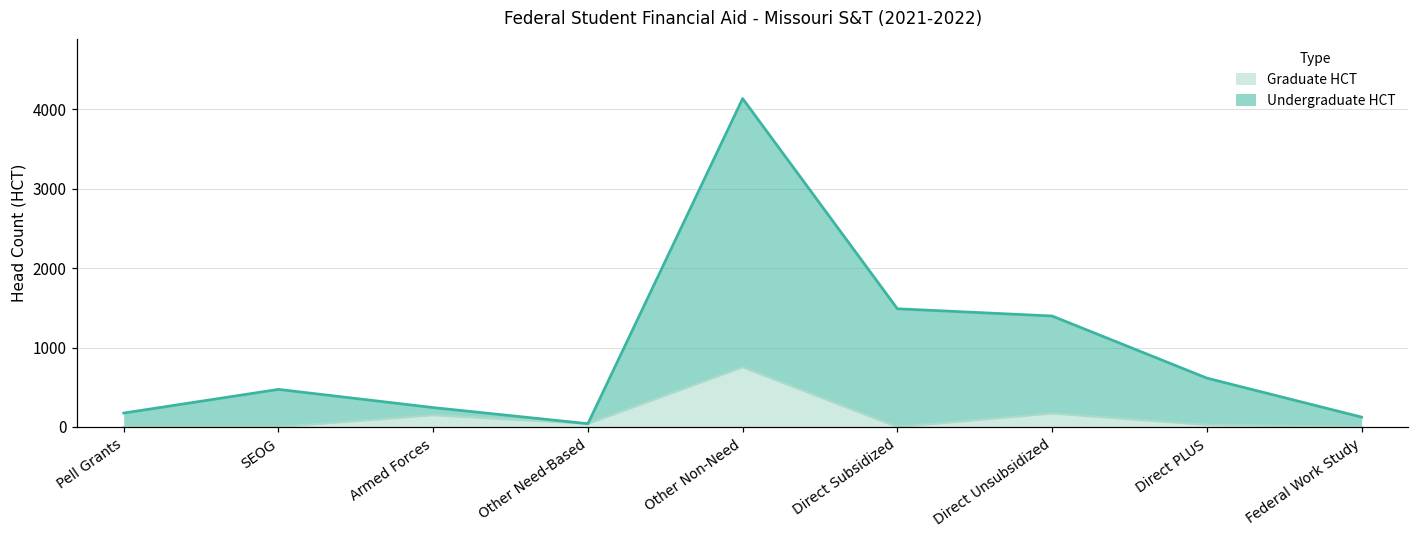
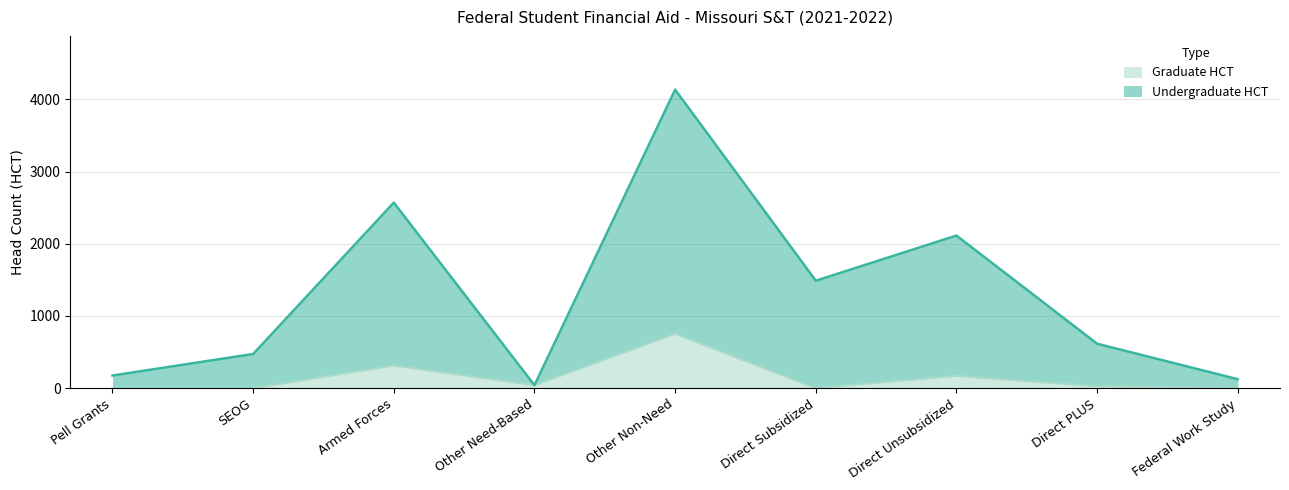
  {
    "Graduate HCT": {
      "Pell Grants": 0,
      "SEOG": 0,
-     "Armed Forces": 100,
+     "Armed Forces": 300,
      "Other Non-Need": 800,
      "Direct Subsidized": 0,
      "Direct Unsubsidized": 200,
      "Direct PLUS": 0,
      "Federal Work Study": 0
    },
    "Undergraduate HCT": {
      "Pell Grants": 200,
      "SEOG": 500,
-     "Armed Forces": 100,
+     "Armed Forces": 2300,
      "Other Non-Need": 3400,
      "Direct Subsidized": 1500,
-     "Direct Unsubsidized": 1200,
+     "Direct Unsubsidized": 1900,
      "Direct PLUS": 600,
      "Federal Work Study": 100
    }
  }
